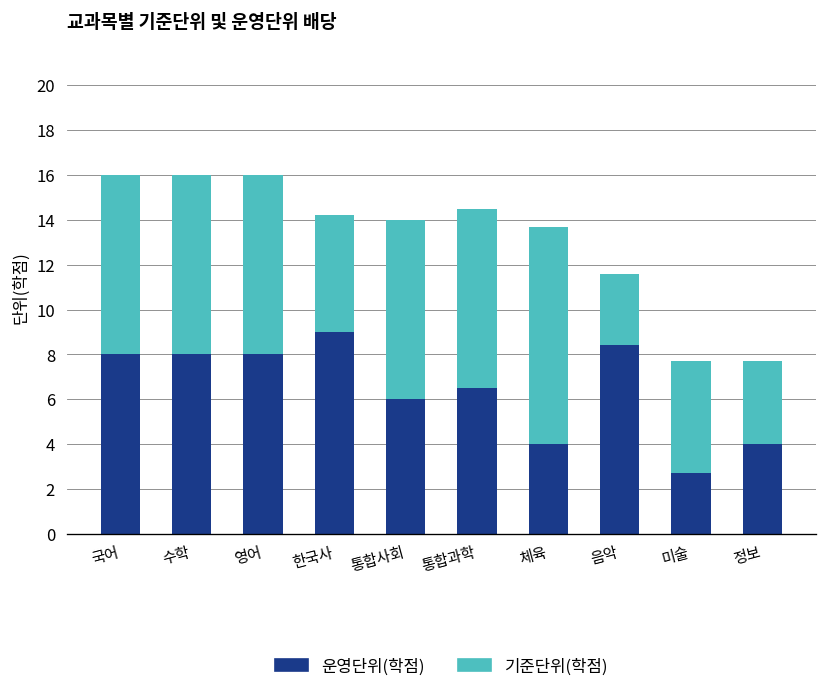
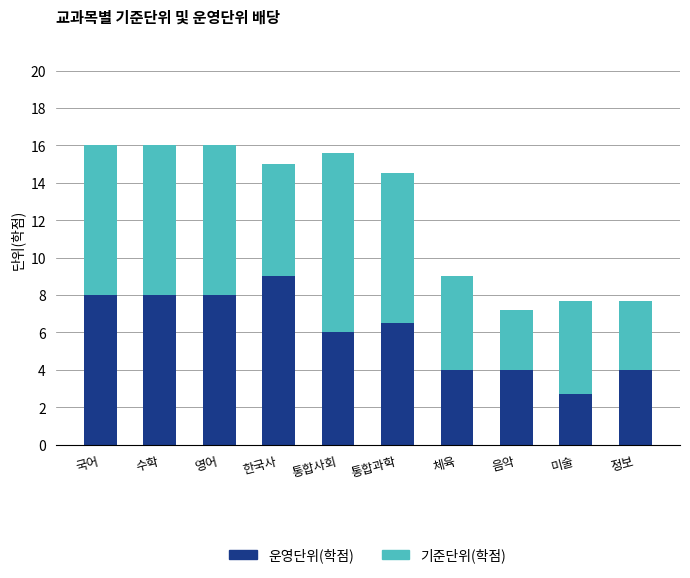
  {
    "운영단위(학점)": {
      "국어": 8.0,
      "수학": 8.0,
      "영어": 8.0,
      "한국사": 9.0,
      "통합사회": 6.0,
      "통합과학": 6.5,
      "체육": 4.0,
-     "음악": 8.4,
+     "음악": 4.0,
      "미술": 2.7,
      "정보": 4.0
    },
    "기준단위(학점)": {
      "국어": 8.0,
      "수학": 8.0,
      "영어": 8.0,
-     "한국사": 5.2,
-     "통합사회": 8.0,
+     "한국사": 6.0,
+     "통합사회": 9.6,
      "통합과학": 8.0,
-     "체육": 9.7,
+     "체육": 5.0,
      "음악": 3.2,
      "미술": 5.0,
      "정보": 3.7
    }
  }
